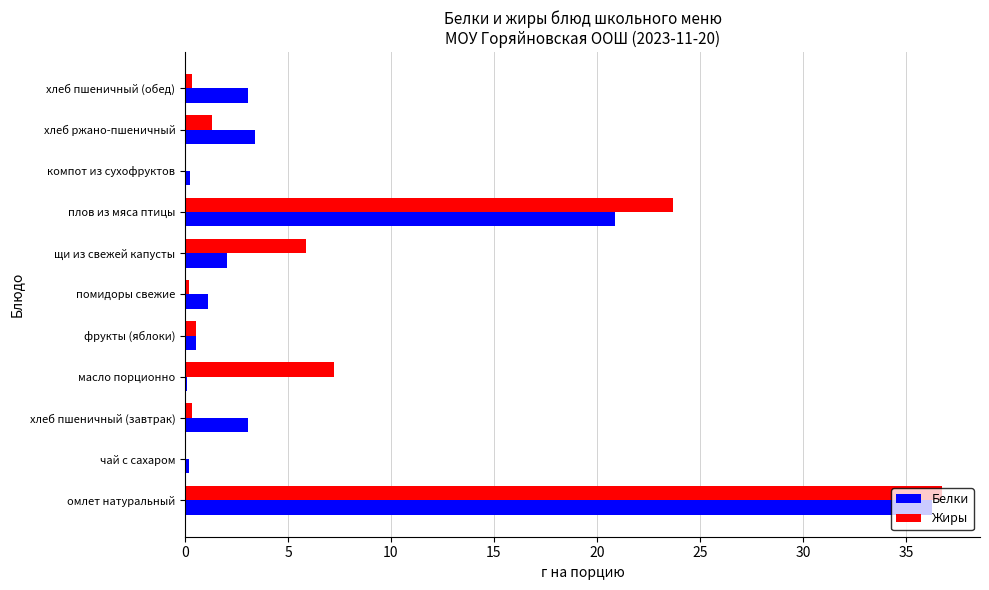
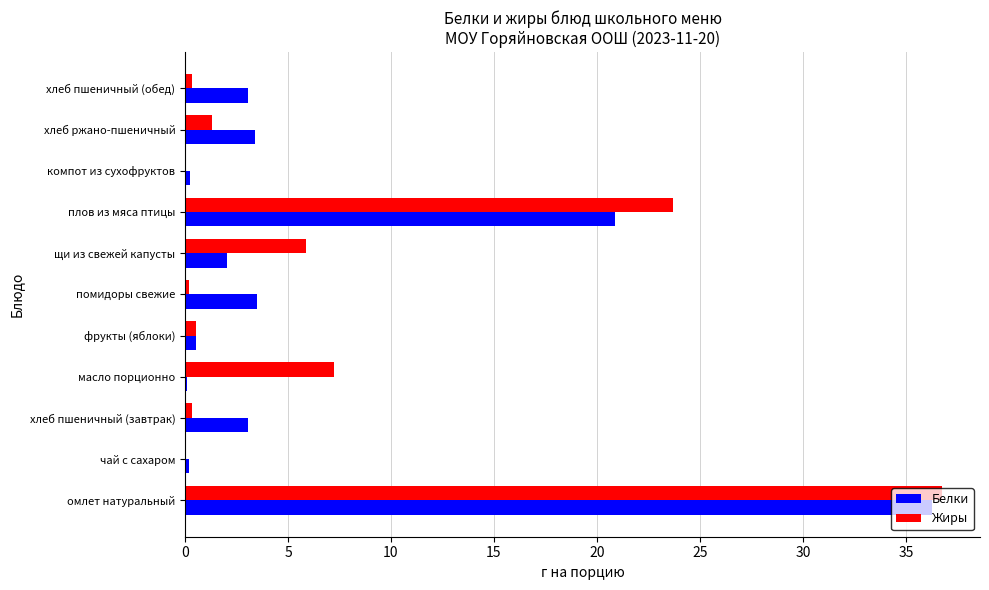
  {
    "Белки": {
      "хлеб пшеничный (обед)": 3.0,
      "хлеб ржано-пшеничный": 3.4,
      "компот из сухофруктов": 0.2,
      "плов из мяса птицы": 20.9,
      "щи из свежей капусты": 2.1,
-     "помидоры свежие": 1.1,
+     "помидоры свежие": 3.5,
      "фрукты (яблоки)": 0.5,
      "хлеб пшеничный (завтрак)": 3.0,
      "чай с сахаром": 0.2
    },
    "Жиры": {
      "хлеб пшеничный (обед)": 0.3,
      "хлеб ржано-пшеничный": 1.3,
      "компот из сухофруктов": 0.0,
      "плов из мяса птицы": 23.7,
      "щи из свежей капусты": 5.9,
      "помидоры свежие": 0.2,
      "фрукты (яблоки)": 0.5,
      "масло порционно": 7.3,
      "хлеб пшеничный (завтрак)": 0.3
    }
  }
